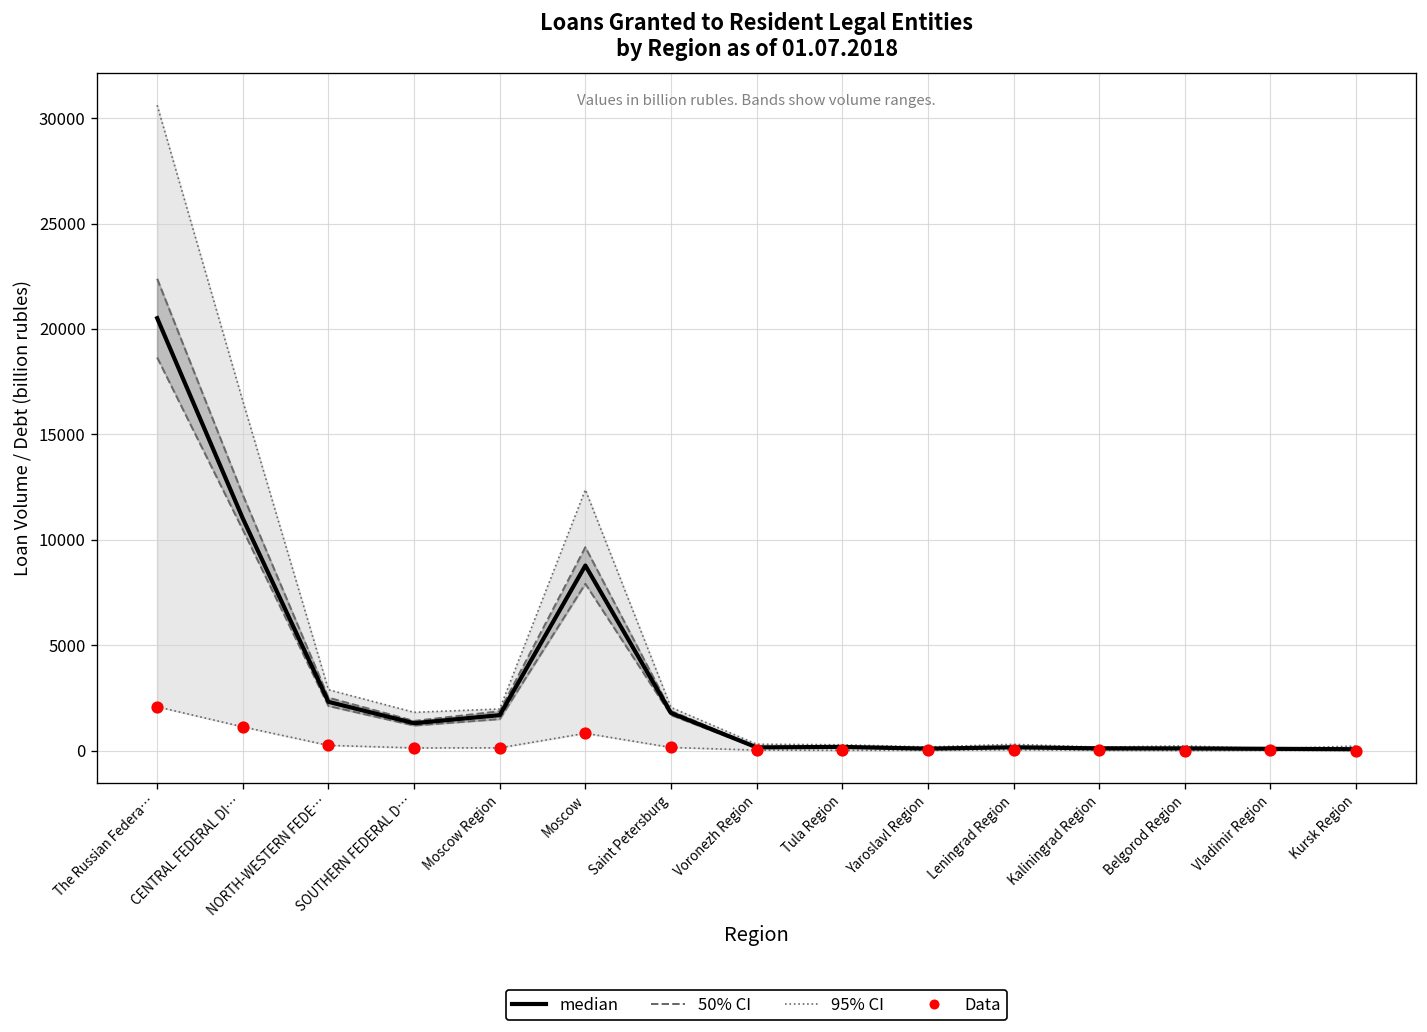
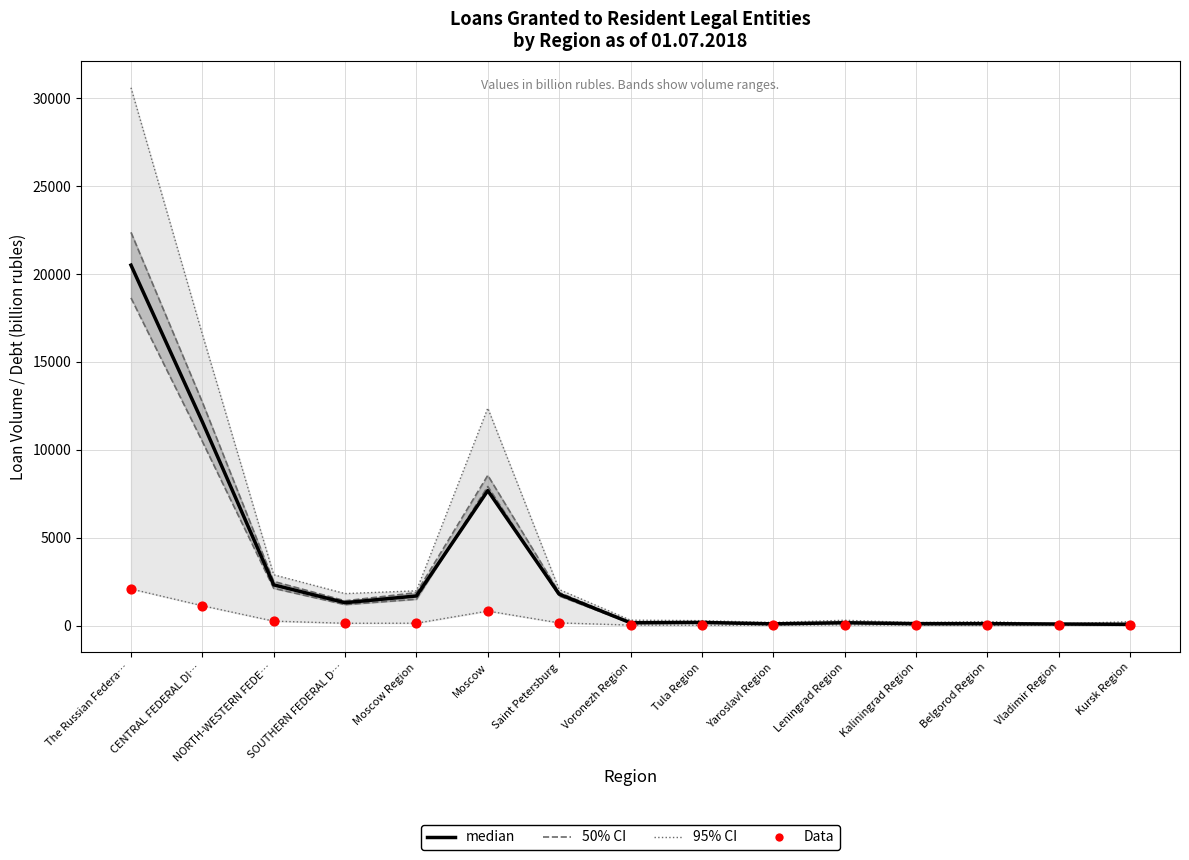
  {
    "median": {
      "The Russian Federa…": 20500,
-     "CENTRAL FEDERAL DI…": 11000,
+     "CENTRAL FEDERAL DI…": 11600,
      "NORTH-WESTERN FEDE…": 2300,
      "Moscow Region": 1700,
-     "Moscow": 8800
+     "Moscow": 7700
    }
  }
